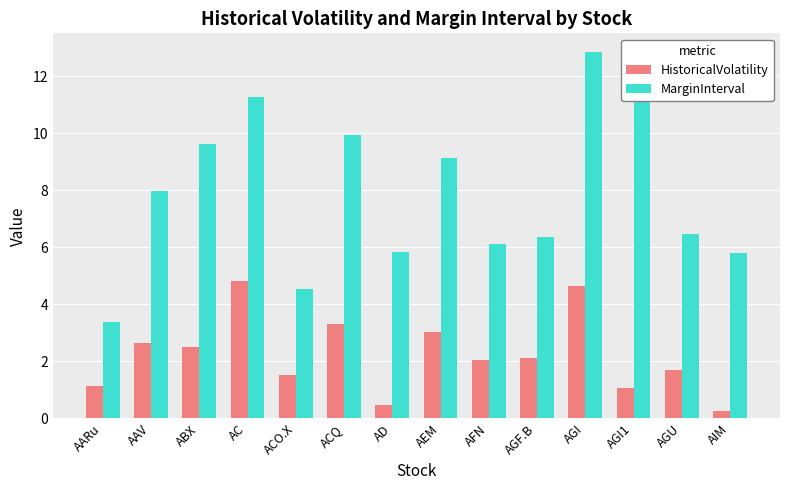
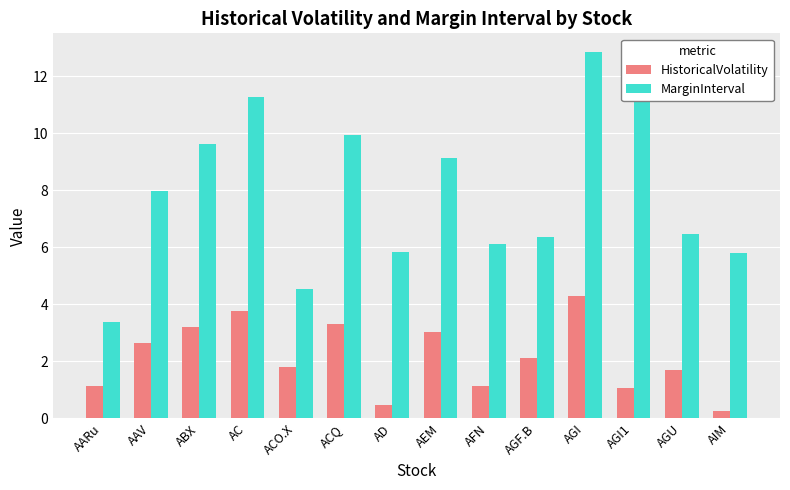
  {
    "HistoricalVolatility": {
      "AARu": 1.1,
      "AAV": 2.7,
-     "ABX": 2.5,
-     "AC": 4.8,
-     "ACO.X": 1.5,
+     "ABX": 3.2,
+     "AC": 3.8,
+     "ACO.X": 1.8,
      "ACQ": 3.3,
      "AD": 0.5,
      "AEM": 3.0,
-     "AFN": 2.0,
+     "AFN": 1.1,
      "AGF.B": 2.1,
-     "AGI": 4.6,
+     "AGI": 4.3,
      "AGI1": 1.1,
      "AGU": 1.7,
      "AIM": 0.3
    },
    "MarginInterval": {
      "AARu": 3.4,
      "AAV": 8.0,
      "ABX": 9.6,
      "AC": 11.3,
      "ACO.X": 4.5,
      "ACQ": 9.9,
      "AD": 5.8,
      "AEM": 9.1,
      "AFN": 6.1,
      "AGF.B": 6.3,
      "AGI": 12.9,
      "AGU": 6.5,
      "AIM": 5.8
    }
  }
